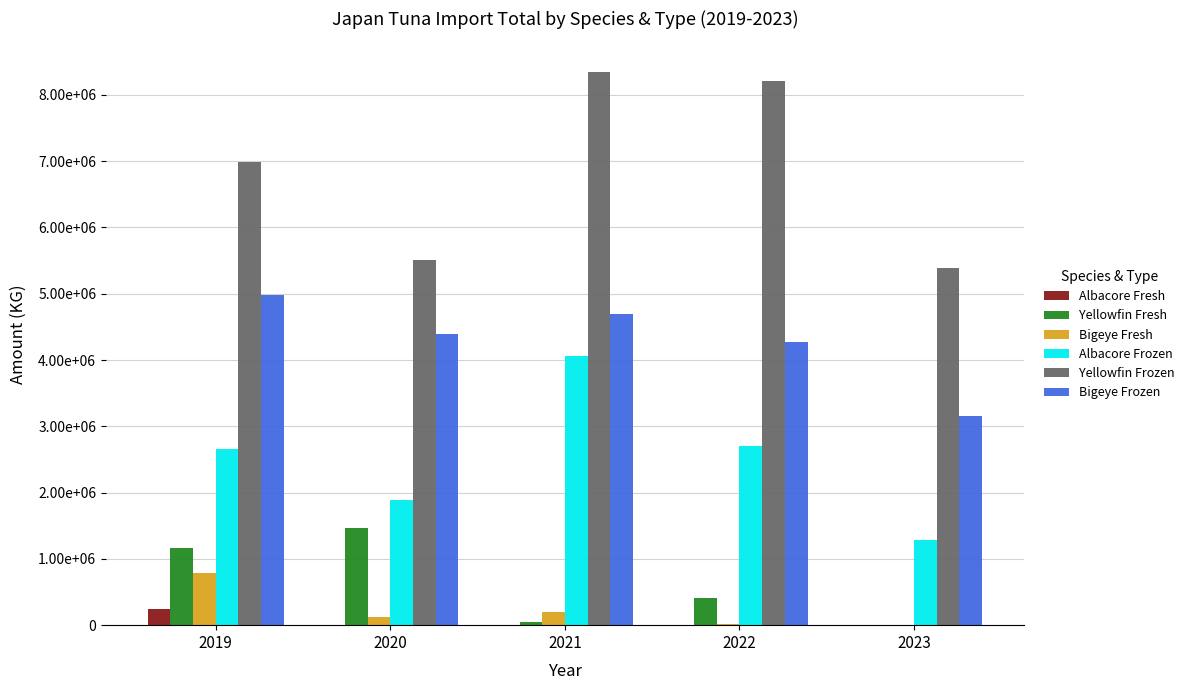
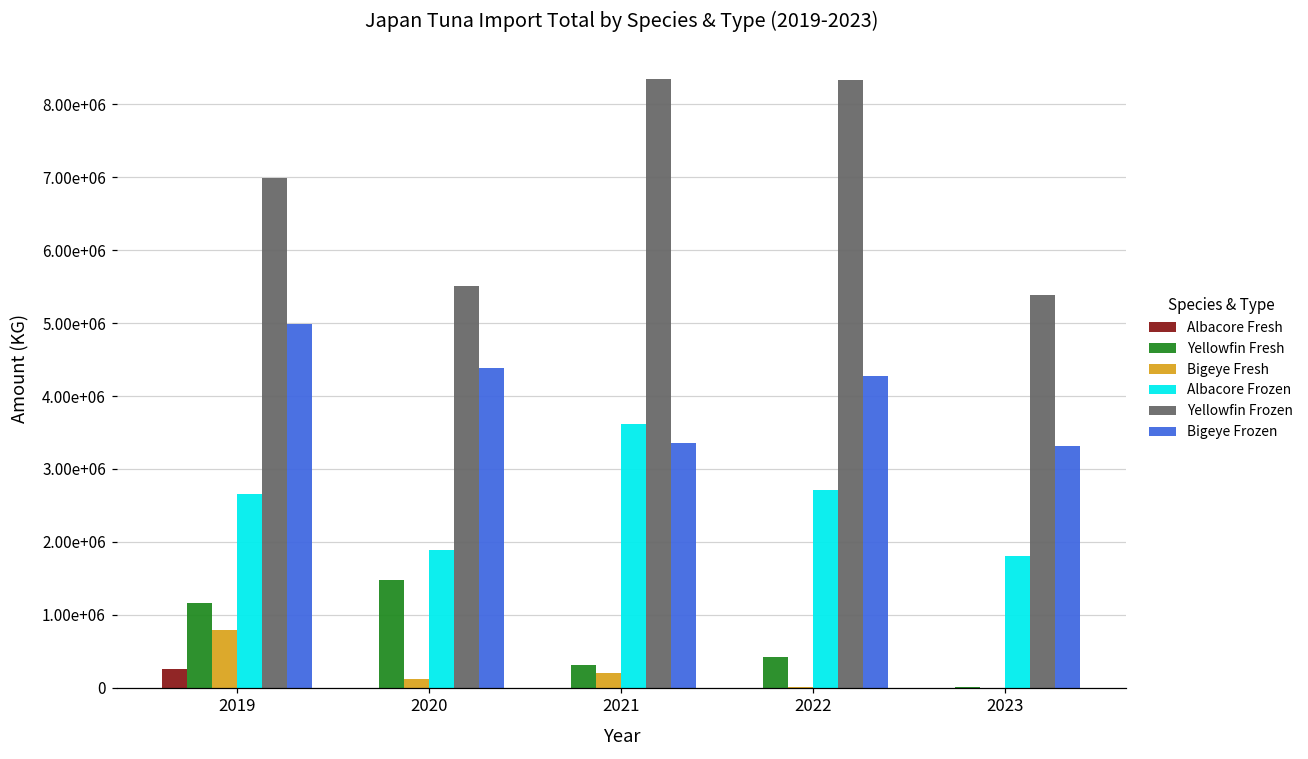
  {
    "Albacore Fresh": {
      "2019": 200000,
      "2021": 0,
      "2022": 0,
      "2023": 0
    },
    "Yellowfin Fresh": {
      "2019": 1200000,
      "2020": 1500000,
-     "2021": 0,
+     "2021": 300000,
      "2022": 400000
    },
    "Bigeye Fresh": {
      "2019": 800000,
      "2020": 100000,
      "2021": 200000
    },
    "Albacore Frozen": {
      "2019": 2700000,
      "2020": 1900000,
-     "2021": 4100000,
+     "2021": 3600000,
      "2022": 2700000,
-     "2023": 1300000
+     "2023": 1800000
    },
    "Yellowfin Frozen": {
      "2019": 7000000,
      "2020": 5500000,
      "2021": 8300000,
-     "2022": 8200000,
+     "2022": 8300000,
      "2023": 5400000
    },
    "Bigeye Frozen": {
      "2019": 5000000,
      "2020": 4400000,
-     "2021": 4700000,
+     "2021": 3400000,
      "2022": 4300000,
-     "2023": 3200000
+     "2023": 3300000
    }
  }
